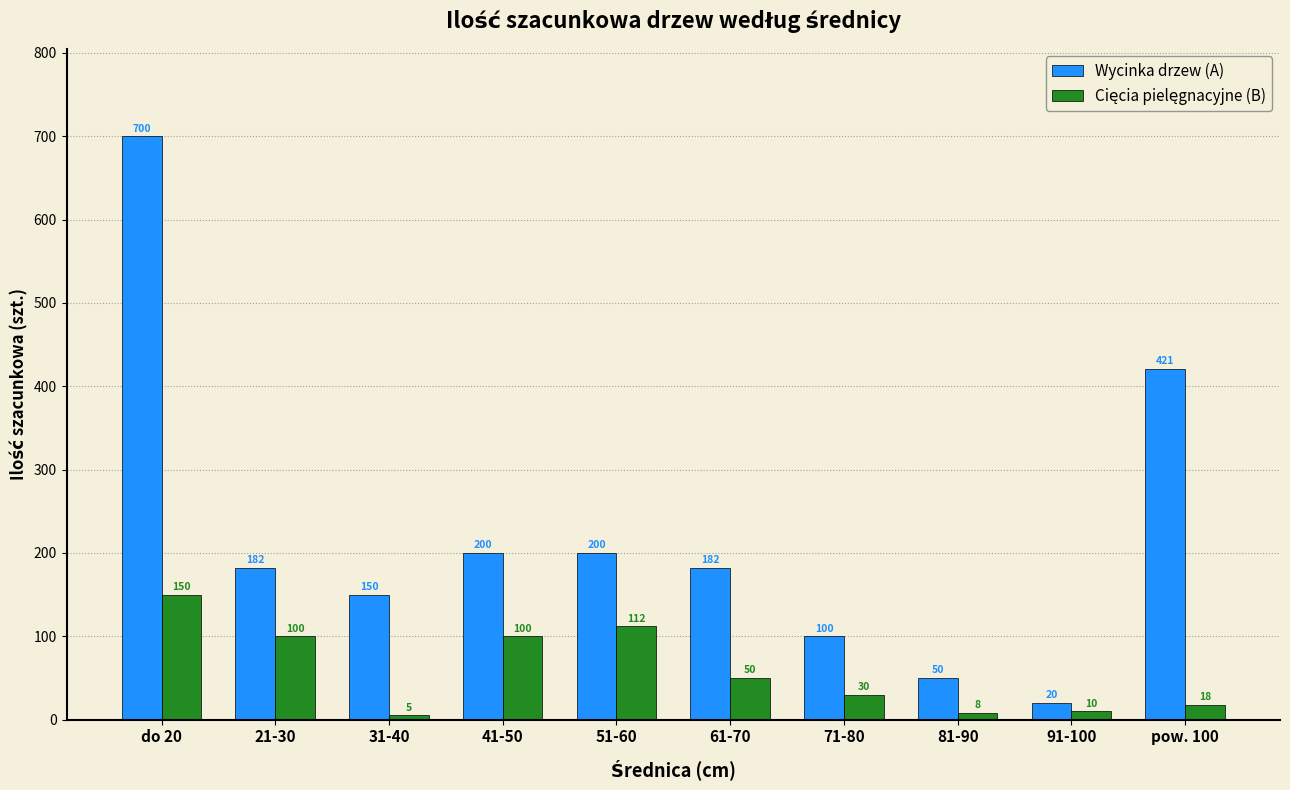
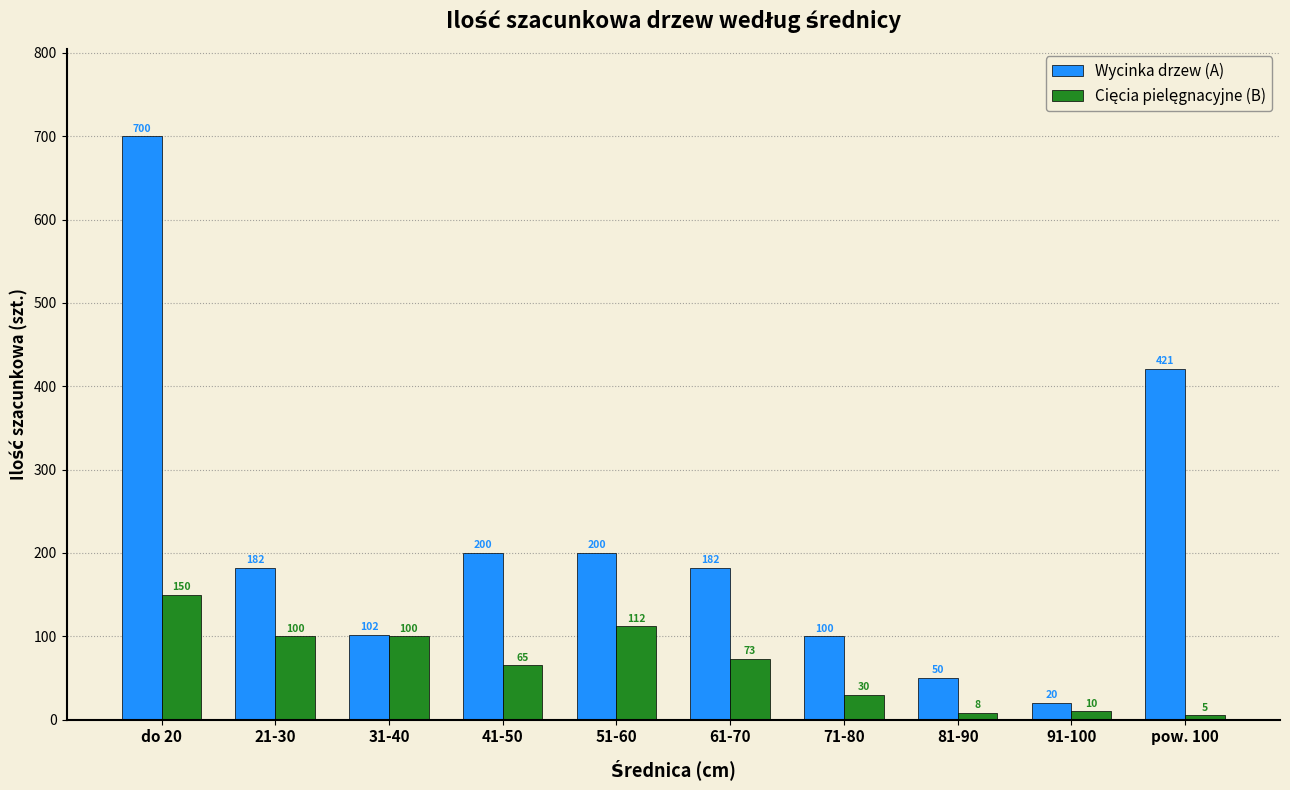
  {
    "Wycinka drzew (A)": {
      "do 20": 700,
      "21-30": 182,
-     "31-40": 150,
+     "31-40": 102,
      "41-50": 200,
      "51-60": 200,
      "61-70": 182,
      "71-80": 100,
      "81-90": 50,
      "91-100": 20,
      "pow. 100": 421
    },
    "Cięcia pielęgnacyjne (B)": {
      "do 20": 150,
      "21-30": 100,
-     "31-40": 5,
-     "41-50": 100,
+     "31-40": 100,
+     "41-50": 65,
      "51-60": 112,
-     "61-70": 50,
+     "61-70": 73,
      "71-80": 30,
      "81-90": 8,
      "91-100": 10,
-     "pow. 100": 18
+     "pow. 100": 5
    }
  }
